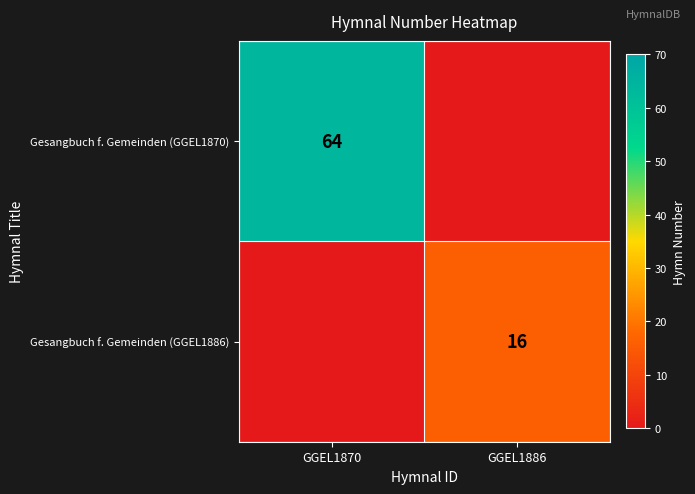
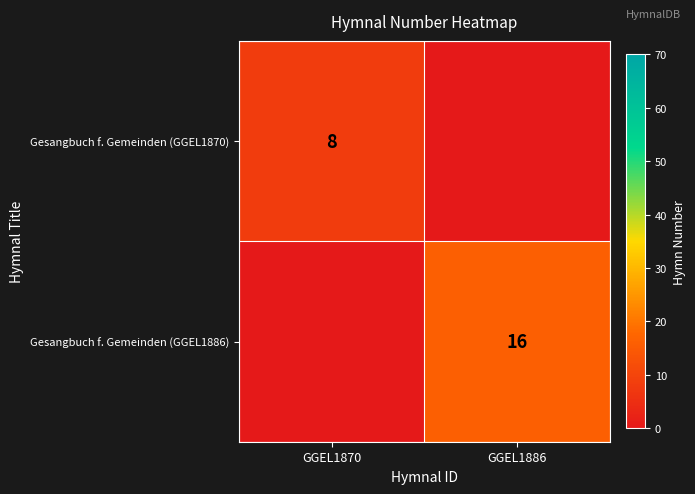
  {
    "Gesangbuch f. Gemeinden (GGEL1870)": {
-     "GGEL1870": 64
+     "GGEL1870": 8
    },
    "Gesangbuch f. Gemeinden (GGEL1886)": {
      "GGEL1886": 16
    }
  }
